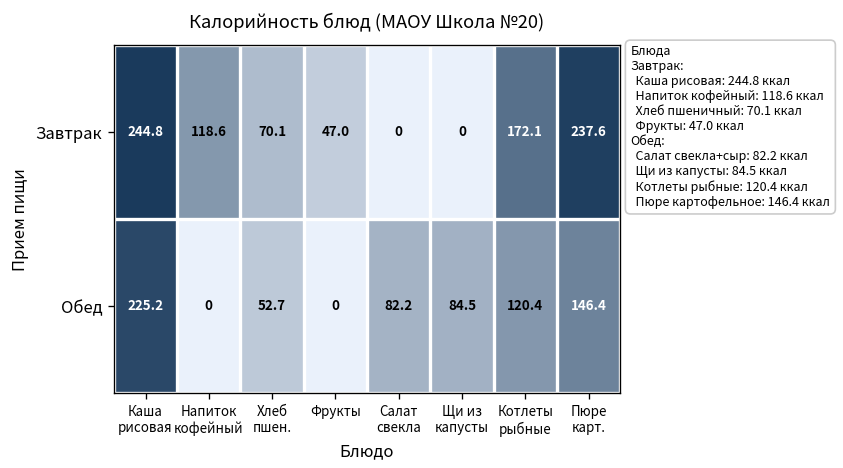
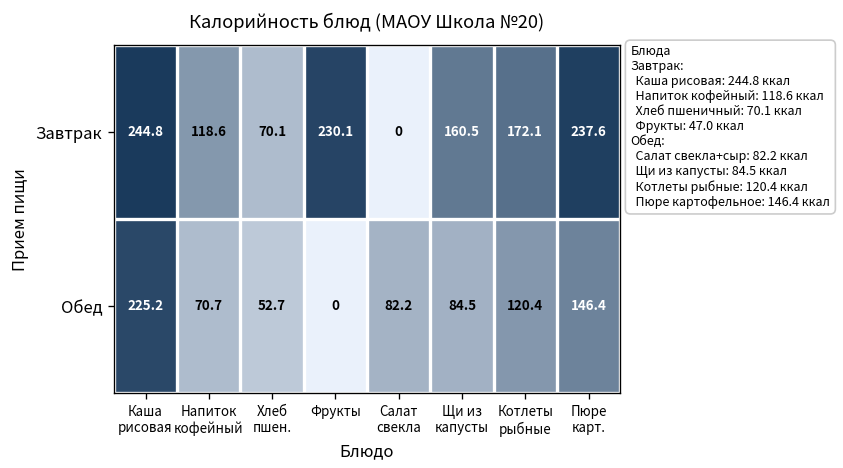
  {
    "Завтрак": {
      "Каша рисовая": 244.8,
      "Напиток кофейный": 118.6,
      "Хлеб пшен.": 70.1,
-     "Фрукты": 47.0,
+     "Фрукты": 230.1,
      "Салат свекла": 0,
-     "Щи из капусты": 0,
+     "Щи из капусты": 160.5,
      "Котлеты рыбные": 172.1,
      "Пюре карт.": 237.6
    },
    "Обед": {
      "Каша рисовая": 225.2,
-     "Напиток кофейный": 0,
+     "Напиток кофейный": 70.7,
      "Хлеб пшен.": 52.7,
      "Фрукты": 0,
      "Салат свекла": 82.2,
      "Щи из капусты": 84.5,
      "Котлеты рыбные": 120.4,
      "Пюре карт.": 146.4
    }
  }
